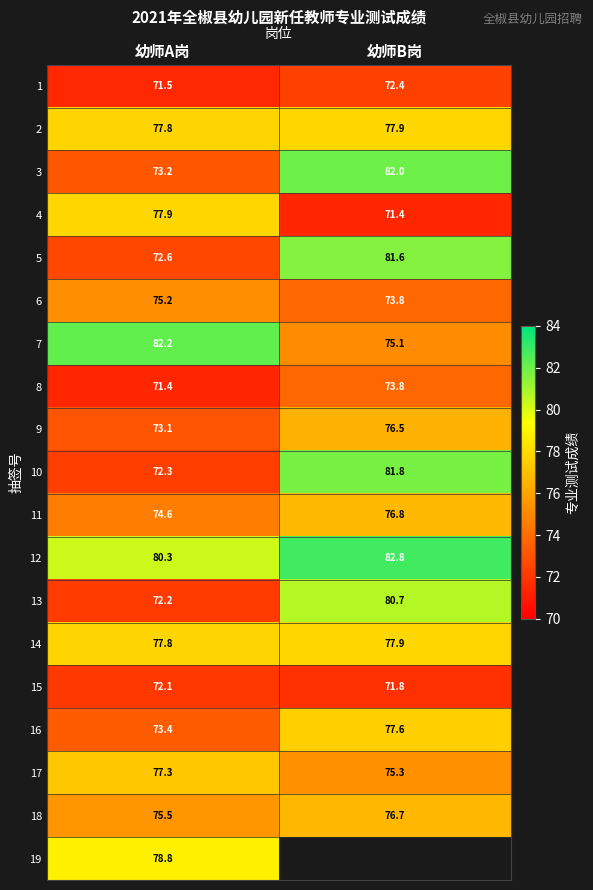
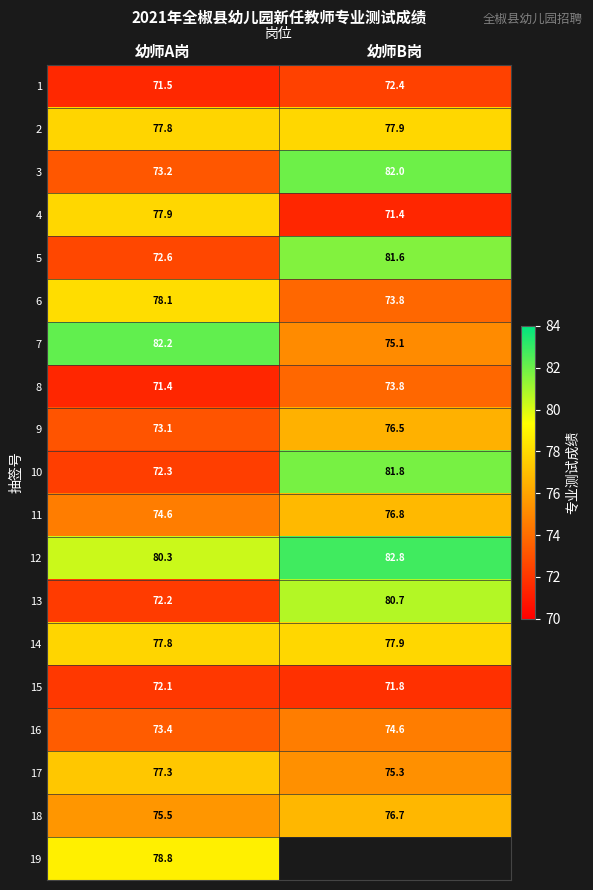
  {
    "1": {
      "幼师A岗": 71.5,
      "幼师B岗": 72.4
    },
    "2": {
      "幼师A岗": 77.8,
      "幼师B岗": 77.9
    },
    "3": {
      "幼师A岗": 73.2,
      "幼师B岗": 82.0
    },
    "4": {
      "幼师A岗": 77.9,
      "幼师B岗": 71.4
    },
    "5": {
      "幼师A岗": 72.6,
      "幼师B岗": 81.6
    },
    "6": {
-     "幼师A岗": 75.2,
+     "幼师A岗": 78.1,
      "幼师B岗": 73.8
    },
    "7": {
      "幼师A岗": 82.2,
      "幼师B岗": 75.1
    },
    "8": {
      "幼师A岗": 71.4,
      "幼师B岗": 73.8
    },
    "9": {
      "幼师A岗": 73.1,
      "幼师B岗": 76.5
    },
    "10": {
      "幼师A岗": 72.3,
      "幼师B岗": 81.8
    },
    "11": {
      "幼师A岗": 74.6,
      "幼师B岗": 76.8
    },
    "12": {
      "幼师A岗": 80.3,
      "幼师B岗": 82.8
    },
    "13": {
      "幼师A岗": 72.2,
      "幼师B岗": 80.7
    },
    "14": {
      "幼师A岗": 77.8,
      "幼师B岗": 77.9
    },
    "15": {
      "幼师A岗": 72.1,
      "幼师B岗": 71.8
    },
    "16": {
      "幼师A岗": 73.4,
-     "幼师B岗": 77.6
+     "幼师B岗": 74.6
    },
    "17": {
      "幼师A岗": 77.3,
      "幼师B岗": 75.3
    },
    "18": {
      "幼师A岗": 75.5,
      "幼师B岗": 76.7
    },
    "19": {
      "幼师A岗": 78.8
    }
  }
